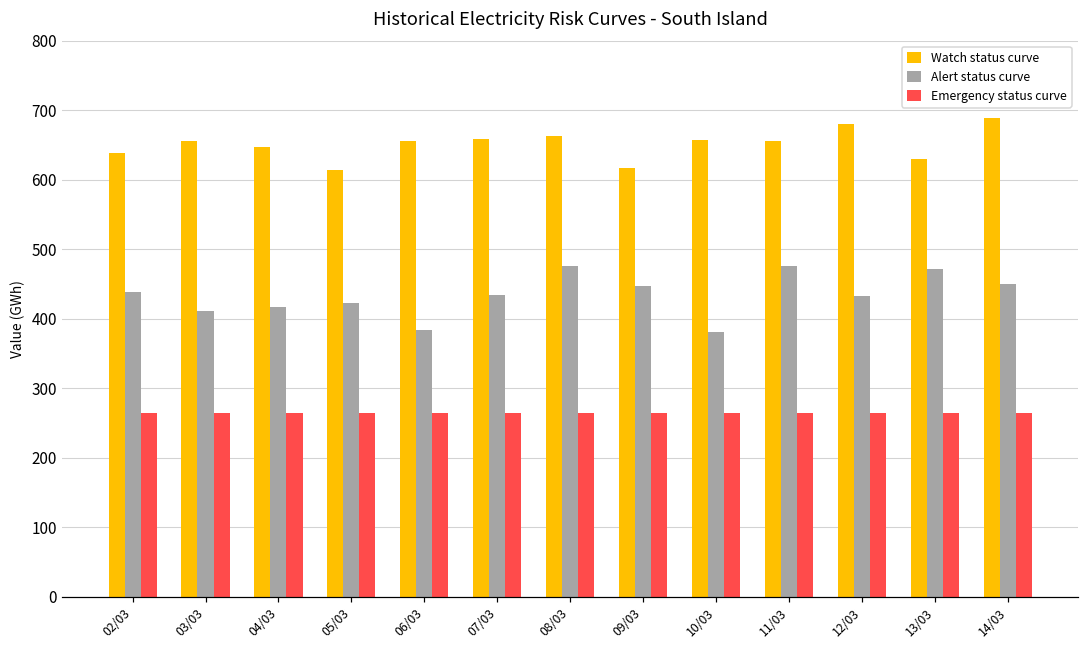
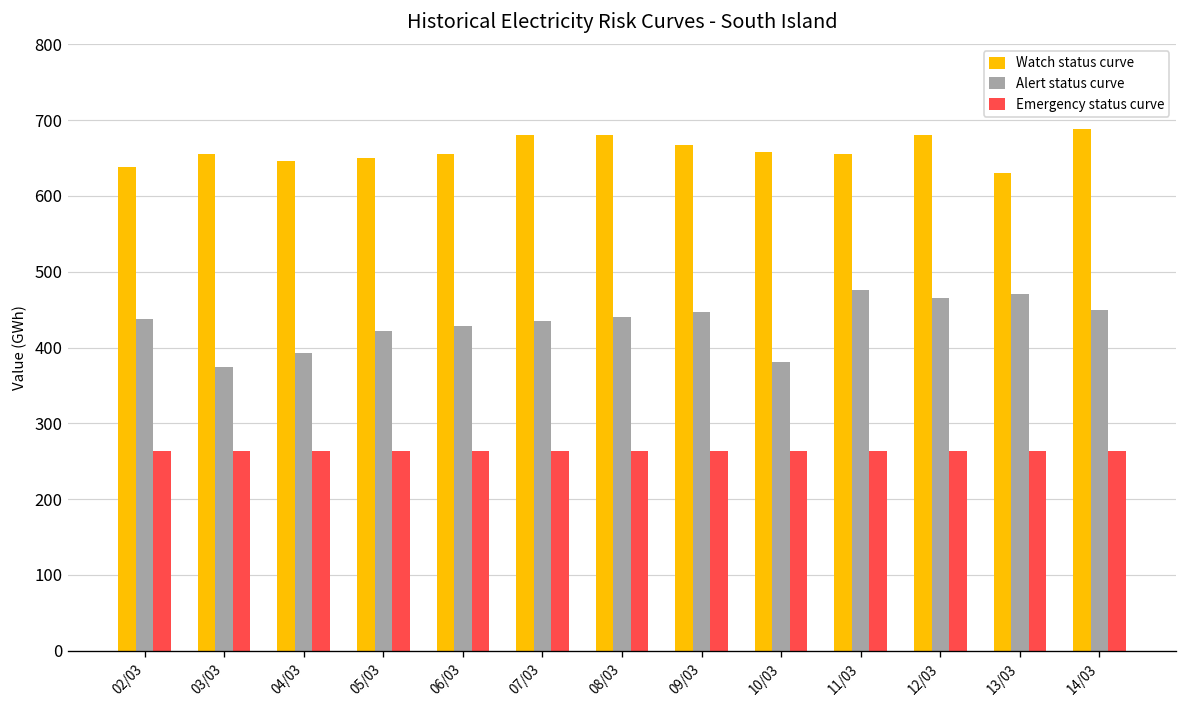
  {
    "Watch status curve": {
      "02/03": 640,
      "03/03": 650,
      "04/03": 650,
-     "05/03": 610,
+     "05/03": 650,
      "06/03": 650,
-     "07/03": 660,
-     "08/03": 660,
-     "09/03": 620,
+     "07/03": 680,
+     "08/03": 680,
+     "09/03": 670,
      "10/03": 660,
      "11/03": 650,
      "12/03": 680,
      "13/03": 630,
      "14/03": 690
    },
    "Alert status curve": {
      "02/03": 440,
-     "03/03": 410,
-     "04/03": 420,
+     "03/03": 370,
+     "04/03": 390,
      "05/03": 420,
-     "06/03": 380,
+     "06/03": 430,
      "07/03": 430,
-     "08/03": 480,
+     "08/03": 440,
      "09/03": 450,
      "10/03": 380,
      "11/03": 480,
-     "12/03": 430,
+     "12/03": 460,
      "13/03": 470,
      "14/03": 450
    },
    "Emergency status curve": {
      "02/03": 260,
      "03/03": 260,
      "04/03": 260,
      "05/03": 260,
      "06/03": 260,
      "07/03": 260,
      "08/03": 260,
      "09/03": 260,
      "10/03": 260,
      "11/03": 260,
      "12/03": 260,
      "13/03": 260,
      "14/03": 260
    }
  }
